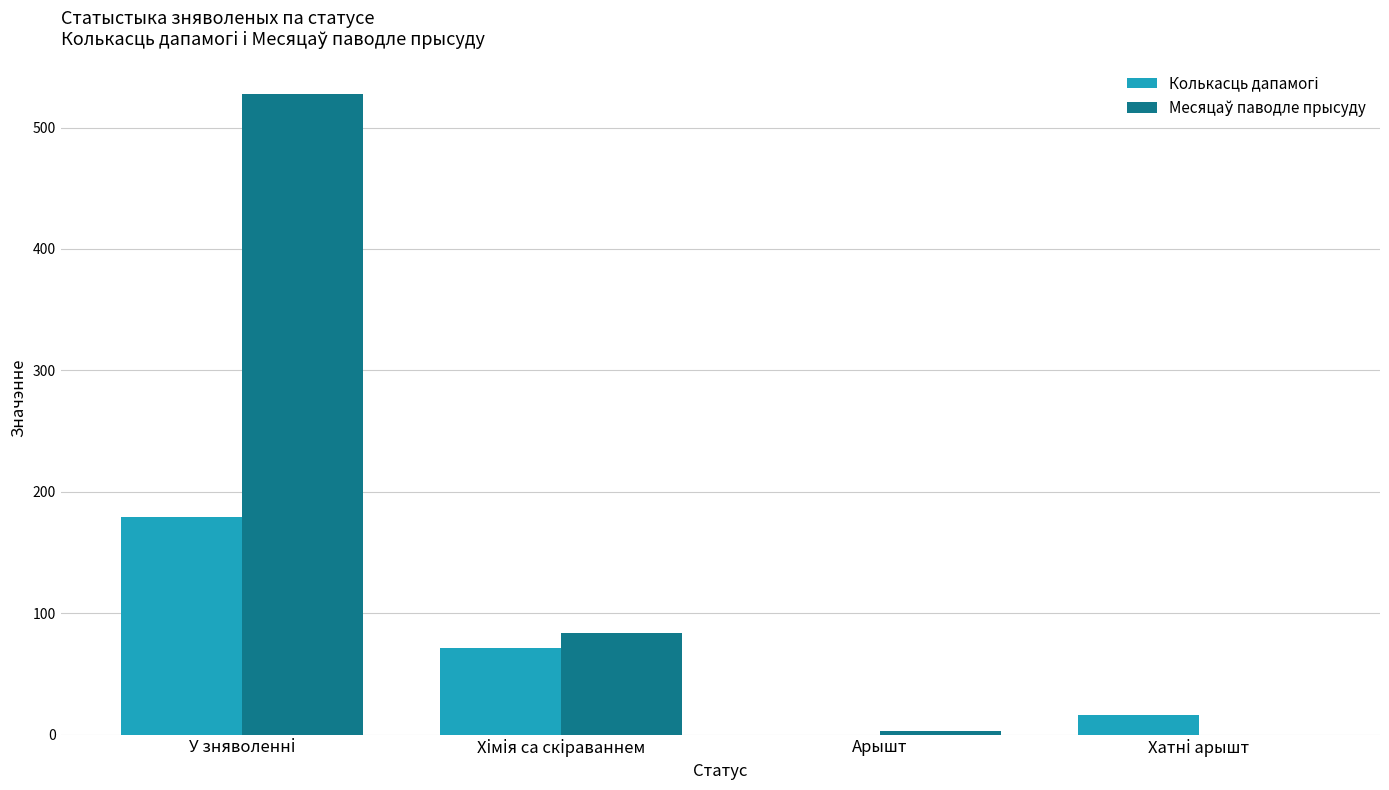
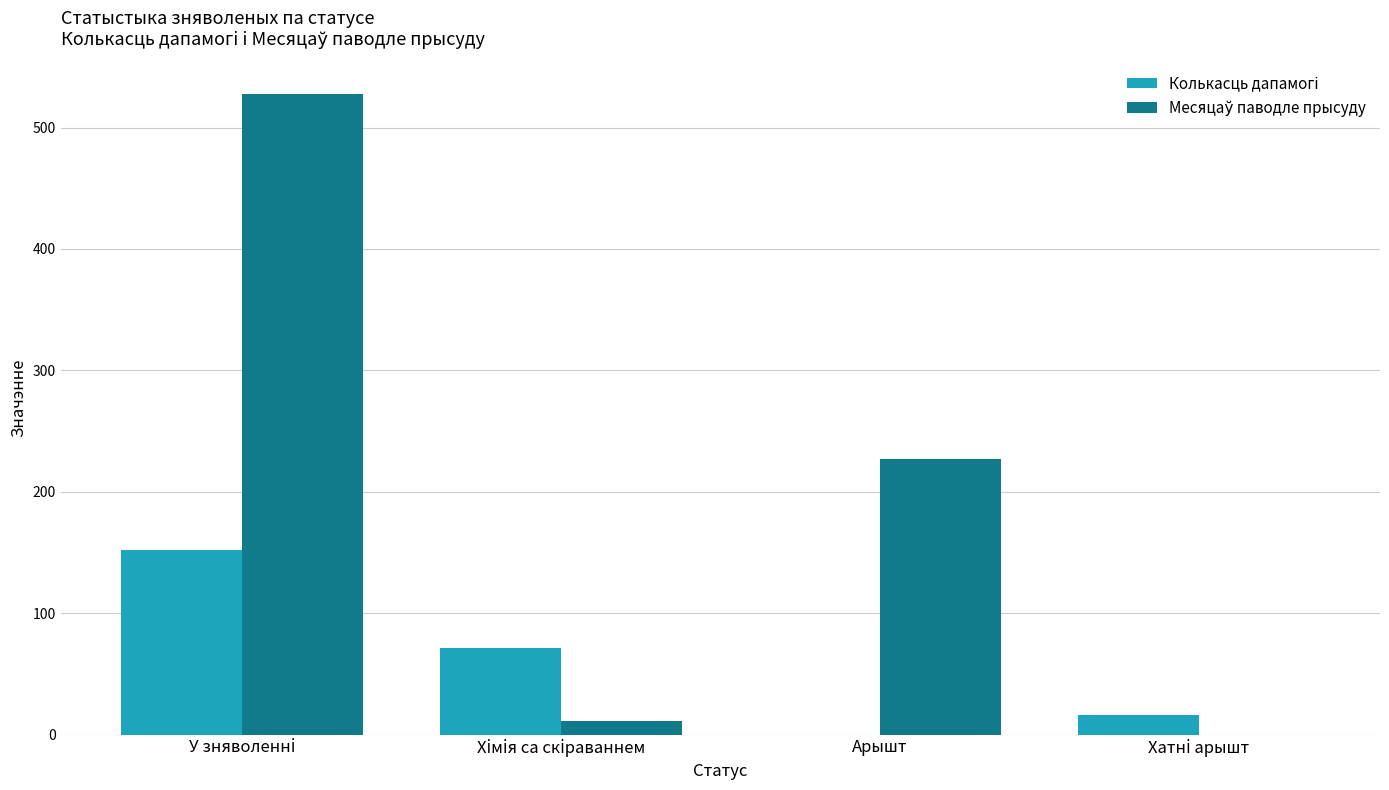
  {
    "Колькасць дапамогі": {
-     "У зняволенні": 179,
+     "У зняволенні": 152,
      "Хімія са скіраваннем": 71,
      "Арышт": 0,
      "Хатні арышт": 16
    },
    "Месяцаў паводле прысуду": {
      "У зняволенні": 528,
-     "Хімія са скіраваннем": 84,
-     "Арышт": 3,
+     "Хімія са скіраваннем": 11,
+     "Арышт": 227,
      "Хатні арышт": 0
    }
  }
